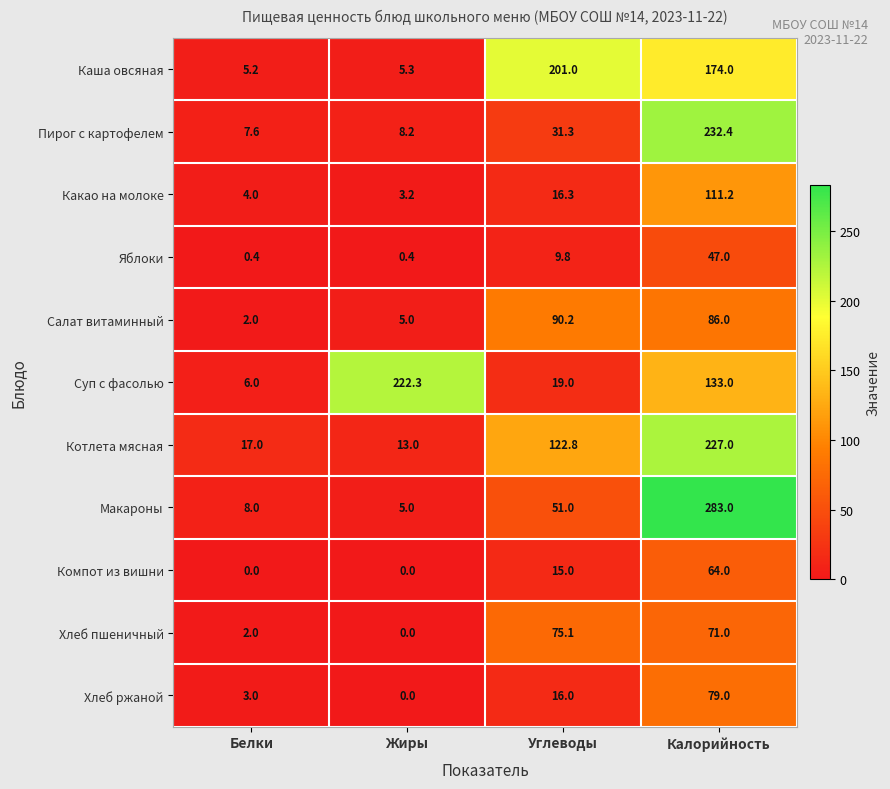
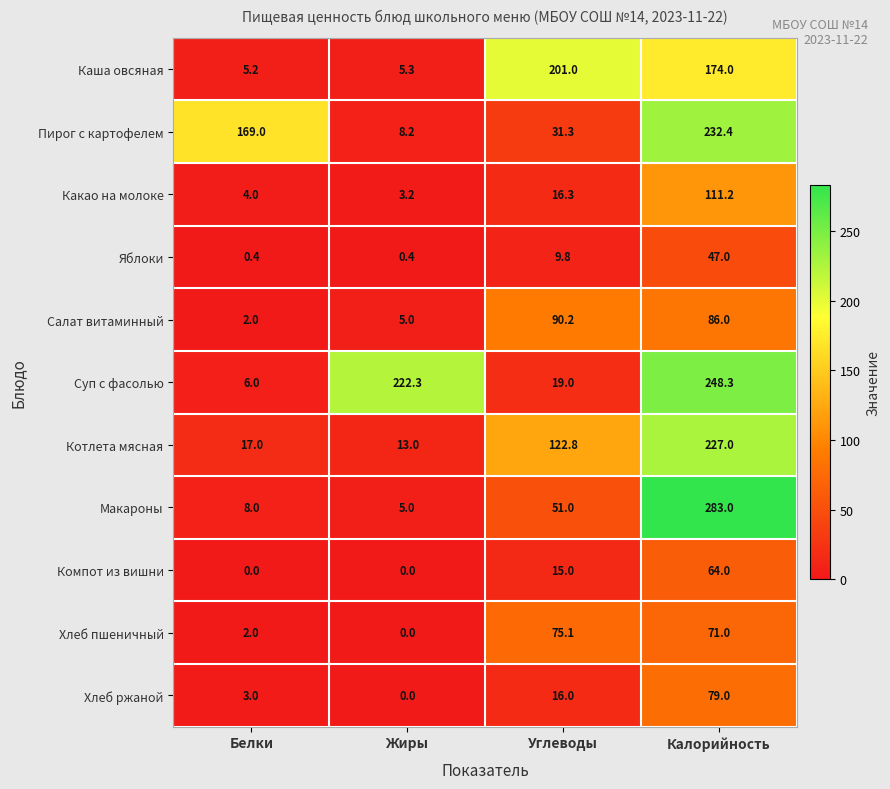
  {
    "Каша овсяная": {
      "Белки": 5.2,
      "Жиры": 5.3,
      "Углеводы": 201.0,
      "Калорийность": 174.0
    },
    "Пирог с картофелем": {
-     "Белки": 7.6,
+     "Белки": 169.0,
      "Жиры": 8.2,
      "Углеводы": 31.3,
      "Калорийность": 232.4
    },
    "Какао на молоке": {
      "Белки": 4.0,
      "Жиры": 3.2,
      "Углеводы": 16.3,
      "Калорийность": 111.2
    },
    "Яблоки": {
      "Белки": 0.4,
      "Жиры": 0.4,
      "Углеводы": 9.8,
      "Калорийность": 47.0
    },
    "Салат витаминный": {
      "Белки": 2.0,
      "Жиры": 5.0,
      "Углеводы": 90.2,
      "Калорийность": 86.0
    },
    "Суп с фасолью": {
      "Белки": 6.0,
      "Жиры": 222.3,
      "Углеводы": 19.0,
-     "Калорийность": 133.0
+     "Калорийность": 248.3
    },
    "Котлета мясная": {
      "Белки": 17.0,
      "Жиры": 13.0,
      "Углеводы": 122.8,
      "Калорийность": 227.0
    },
    "Макароны": {
      "Белки": 8.0,
      "Жиры": 5.0,
      "Углеводы": 51.0,
      "Калорийность": 283.0
    },
    "Компот из вишни": {
      "Белки": 0.0,
      "Жиры": 0.0,
      "Углеводы": 15.0,
      "Калорийность": 64.0
    },
    "Хлеб пшеничный": {
      "Белки": 2.0,
      "Жиры": 0.0,
      "Углеводы": 75.1,
      "Калорийность": 71.0
    },
    "Хлеб ржаной": {
      "Белки": 3.0,
      "Жиры": 0.0,
      "Углеводы": 16.0,
      "Калорийность": 79.0
    }
  }
